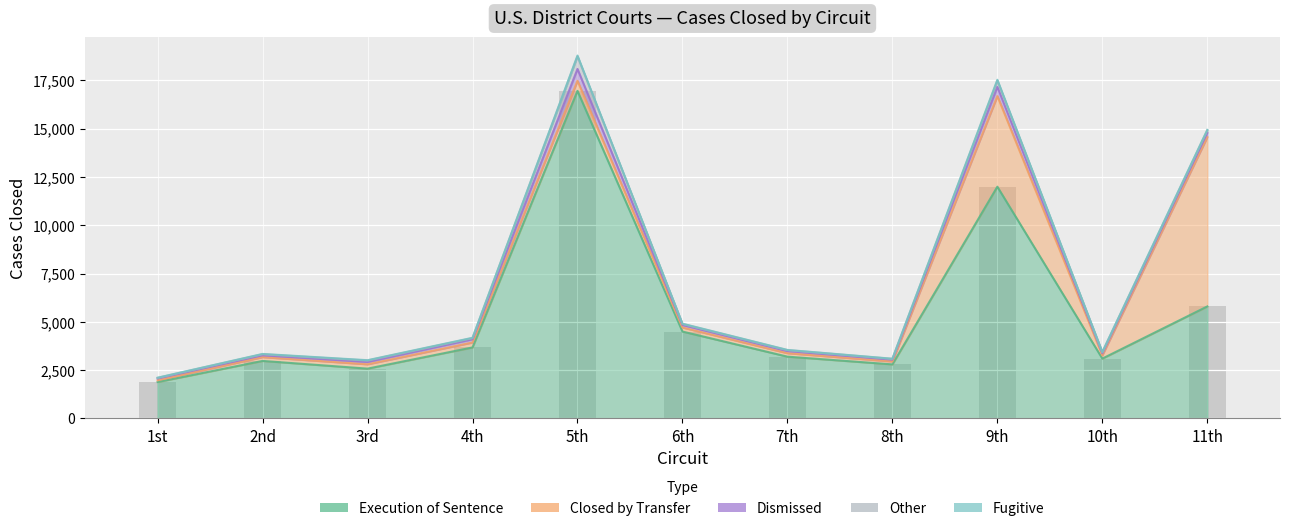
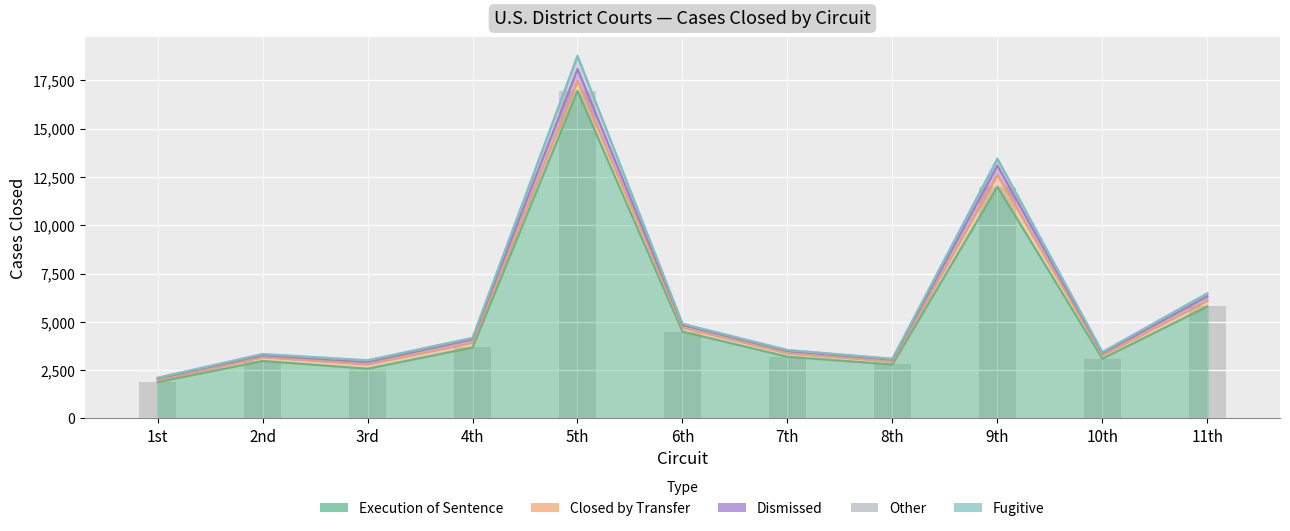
  {
    "Closed by Transfer": {
      "4th": "300",
      "5th": "500",
-     "9th": "4,700",
-     "11th": "8,800"
+     "9th": "600",
+     "11th": "300"
    }
  }
